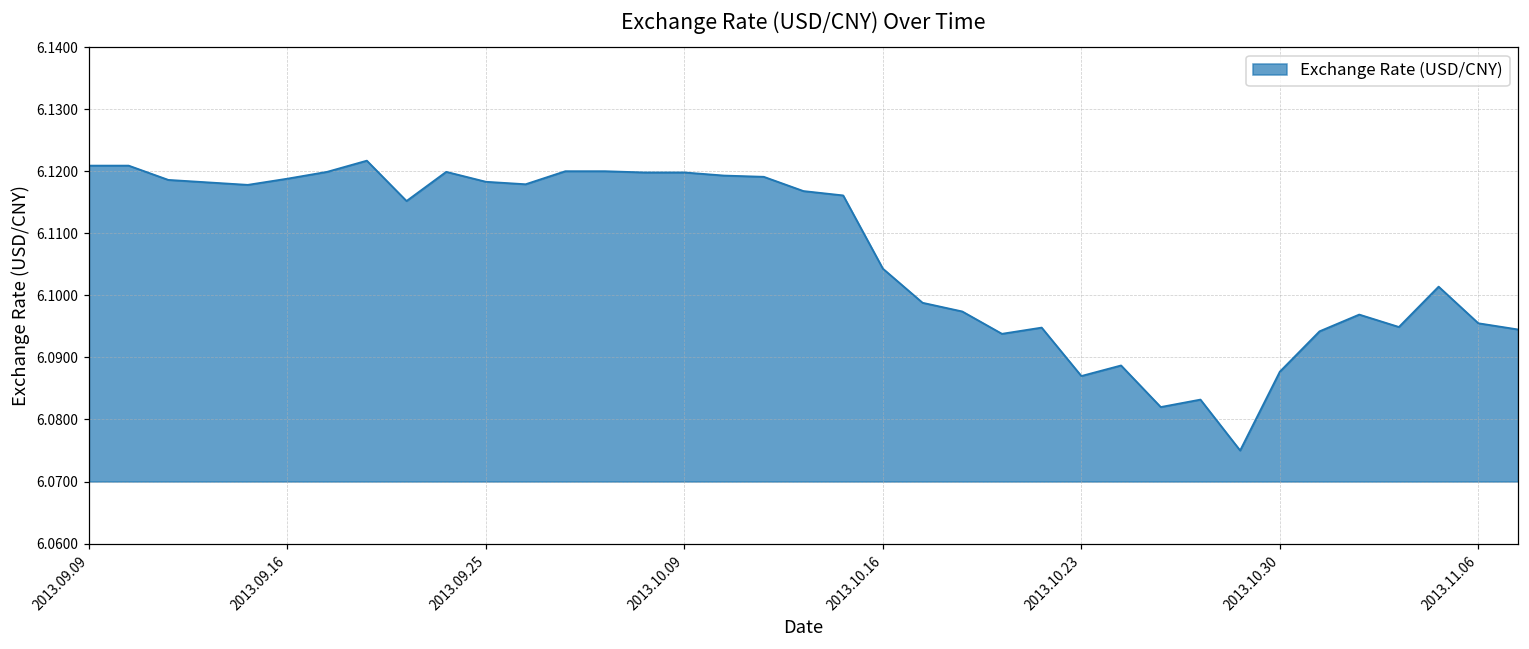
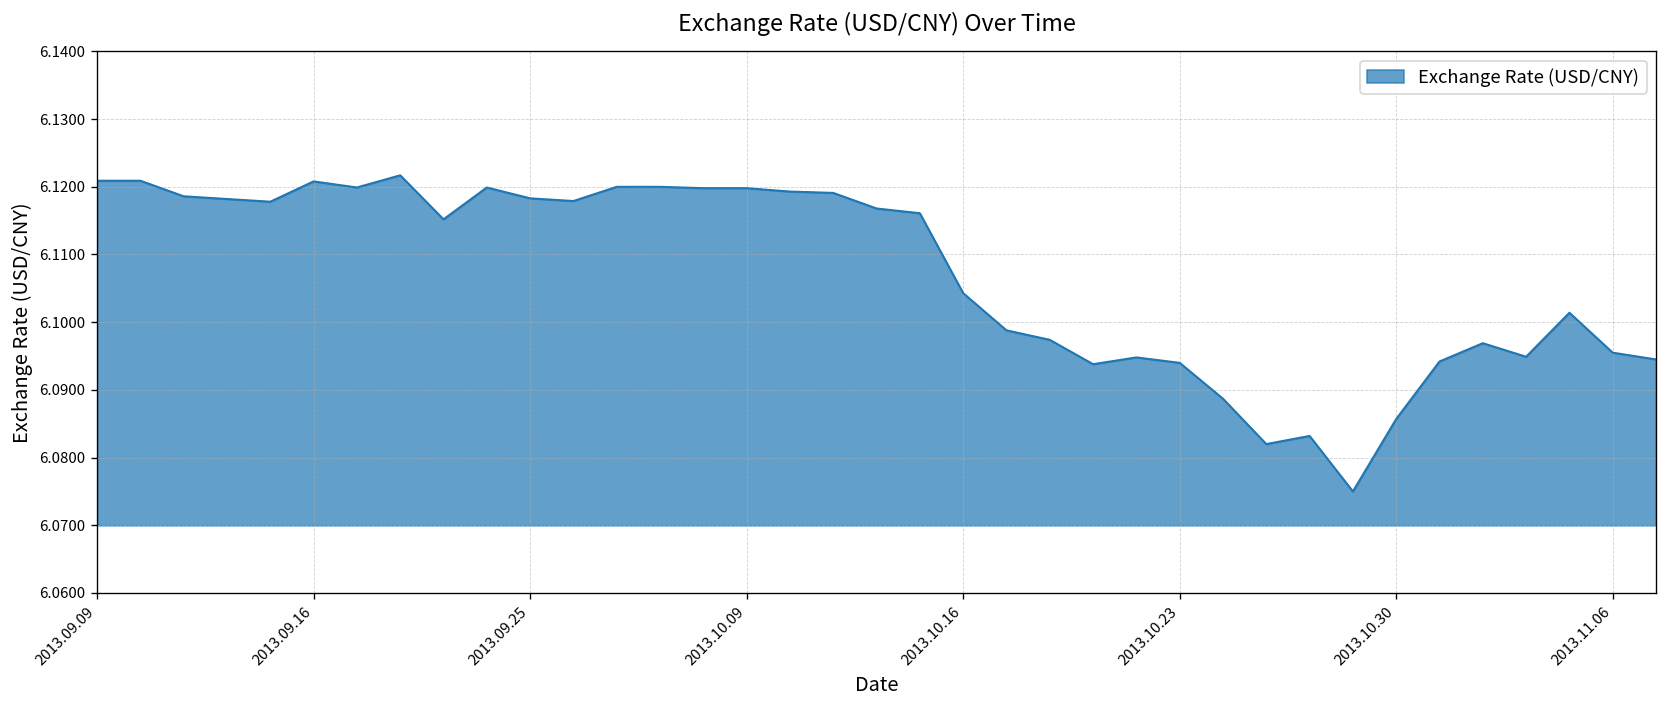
  {
    "2013.09.09": 6.121,
-   "2013.09.16": 6.119,
+   "2013.09.16": 6.121,
    "2013.09.25": 6.118,
    "2013.10.09": 6.120,
    "2013.10.16": 6.104,
-   "2013.10.23": 6.087,
-   "2013.10.30": 6.088,
+   "2013.10.23": 6.094,
+   "2013.10.30": 6.086,
    "2013.11.06": 6.096
  }
